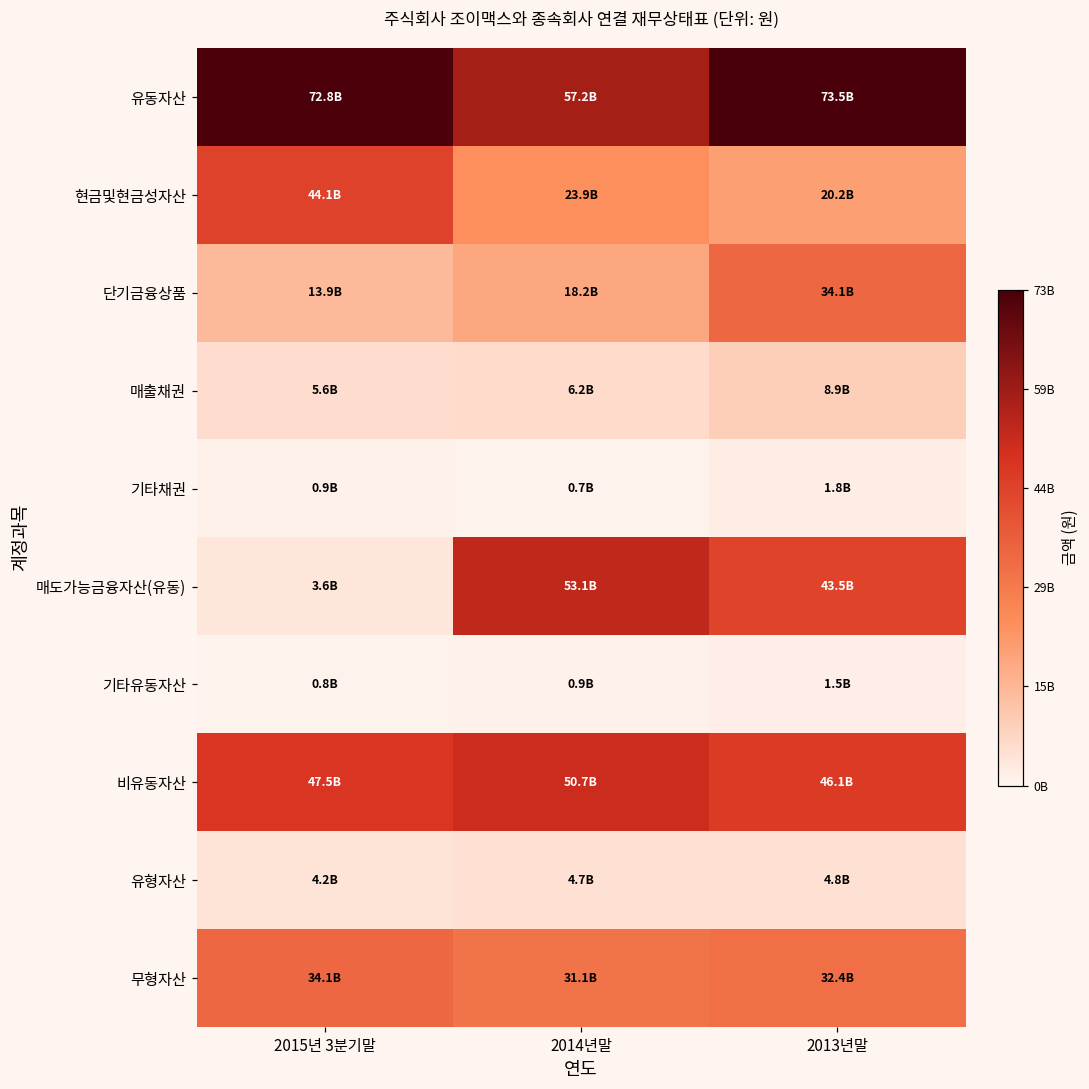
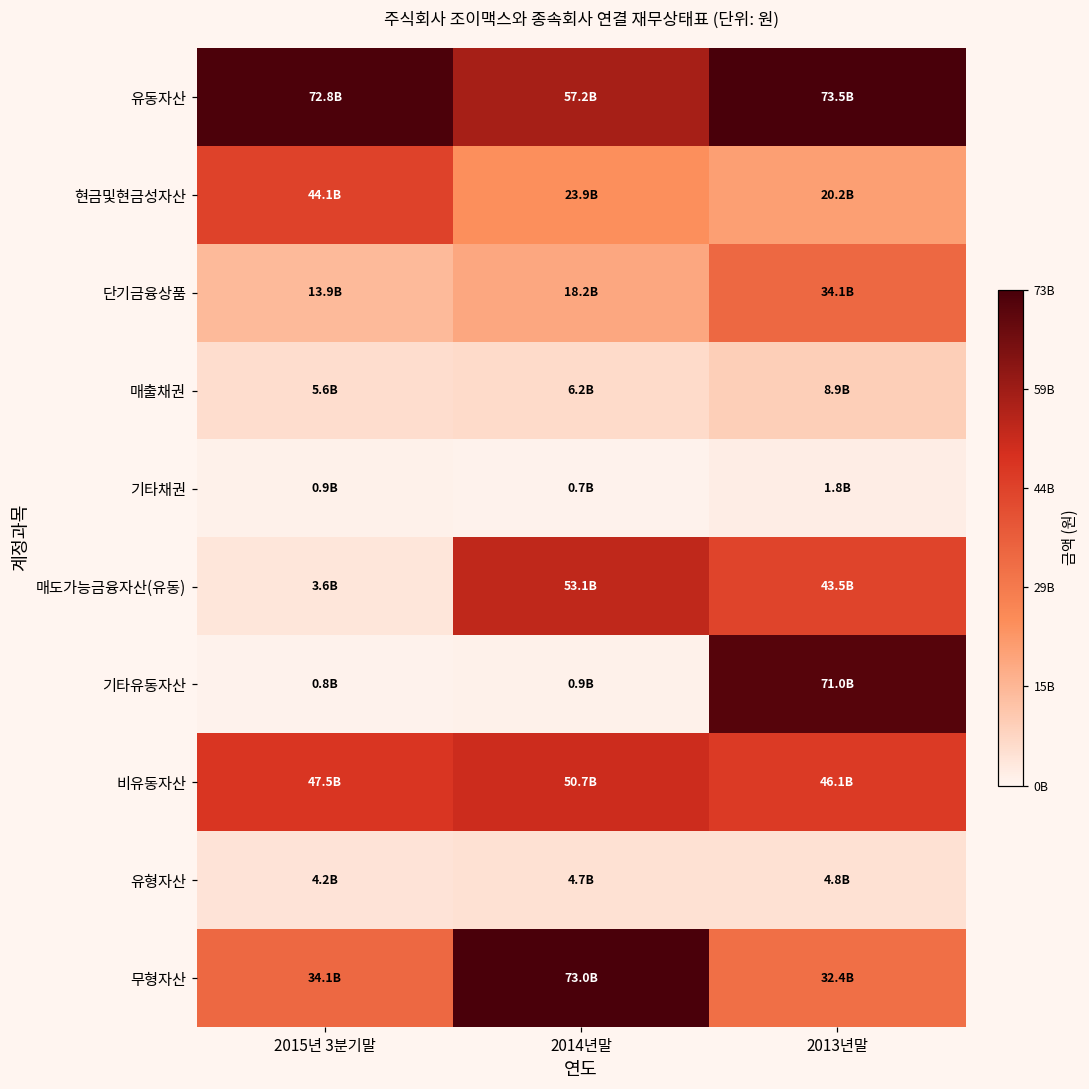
  {
    "유동자산": {
      "2015년 3분기말": "72.8B",
      "2014년말": "57.2B",
      "2013년말": "73.5B"
    },
    "현금및현금성자산": {
      "2015년 3분기말": "44.1B",
      "2014년말": "23.9B",
      "2013년말": "20.2B"
    },
    "단기금융상품": {
      "2015년 3분기말": "13.9B",
      "2014년말": "18.2B",
      "2013년말": "34.1B"
    },
    "매출채권": {
      "2015년 3분기말": "5.6B",
      "2014년말": "6.2B",
      "2013년말": "8.9B"
    },
    "기타채권": {
      "2015년 3분기말": "0.9B",
      "2014년말": "0.7B",
      "2013년말": "1.8B"
    },
    "매도가능금융자산(유동)": {
      "2015년 3분기말": "3.6B",
      "2014년말": "53.1B",
      "2013년말": "43.5B"
    },
    "기타유동자산": {
      "2015년 3분기말": "0.8B",
      "2014년말": "0.9B",
-     "2013년말": "1.5B"
+     "2013년말": "71.0B"
    },
    "비유동자산": {
      "2015년 3분기말": "47.5B",
      "2014년말": "50.7B",
      "2013년말": "46.1B"
    },
    "유형자산": {
      "2015년 3분기말": "4.2B",
      "2014년말": "4.7B",
      "2013년말": "4.8B"
    },
    "무형자산": {
      "2015년 3분기말": "34.1B",
-     "2014년말": "31.1B",
+     "2014년말": "73.0B",
      "2013년말": "32.4B"
    }
  }
